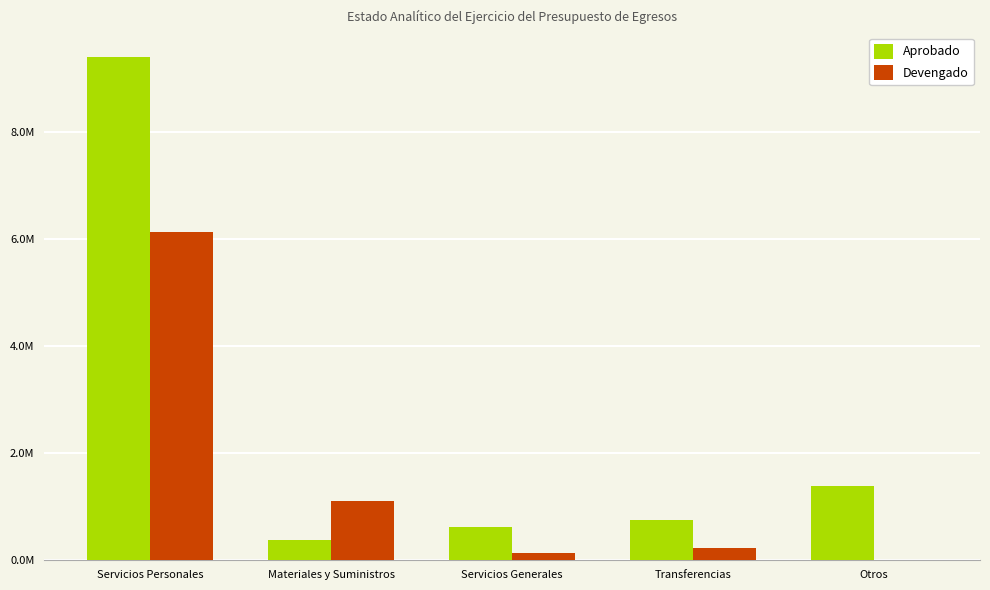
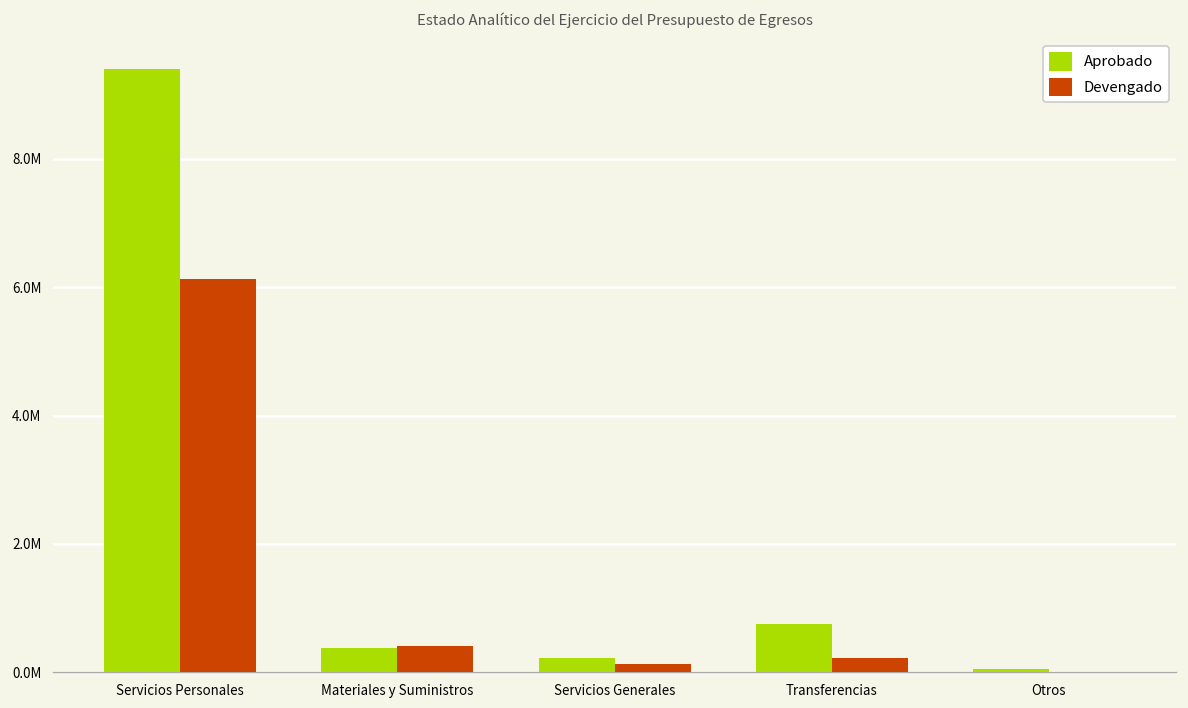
  {
    "Aprobado": {
      "Servicios Personales": 9400000,
      "Materiales y Suministros": 400000,
-     "Servicios Generales": 600000,
+     "Servicios Generales": 200000,
      "Transferencias": 700000,
-     "Otros": 1400000
+     "Otros": 100000
    },
    "Devengado": {
      "Servicios Personales": 6100000,
-     "Materiales y Suministros": 1100000,
+     "Materiales y Suministros": 400000,
      "Servicios Generales": 100000,
      "Transferencias": 200000,
      "Otros": 0
    }
  }
